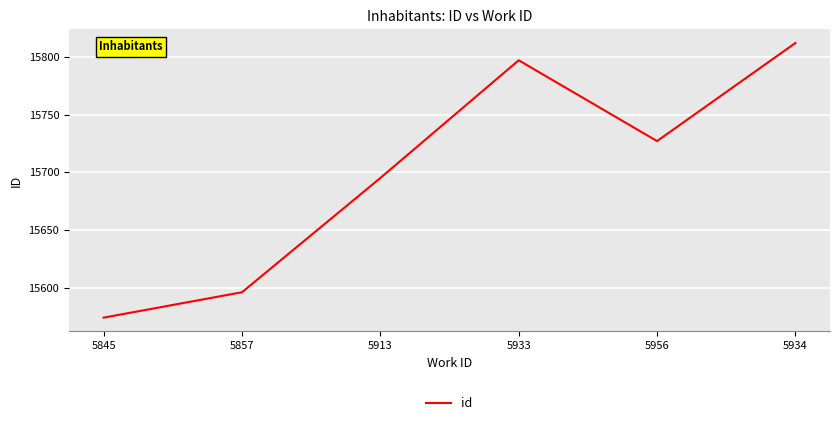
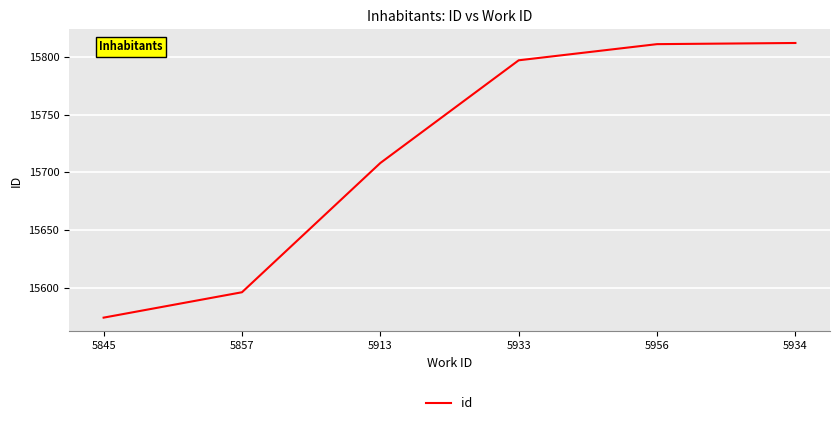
  {
    "5845": 15574,
    "5857": 15596,
-   "5913": 15695,
+   "5913": 15708,
    "5933": 15797,
-   "5956": 15727,
+   "5956": 15811,
    "5934": 15812
  }
